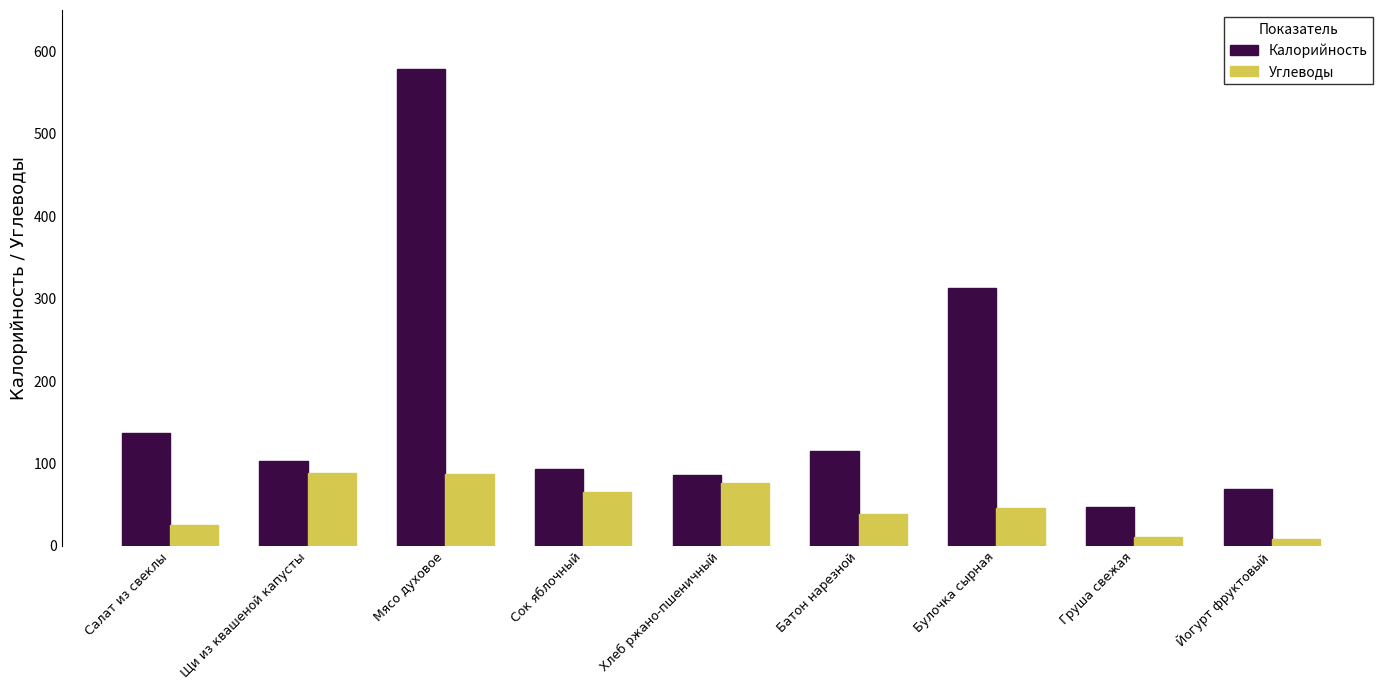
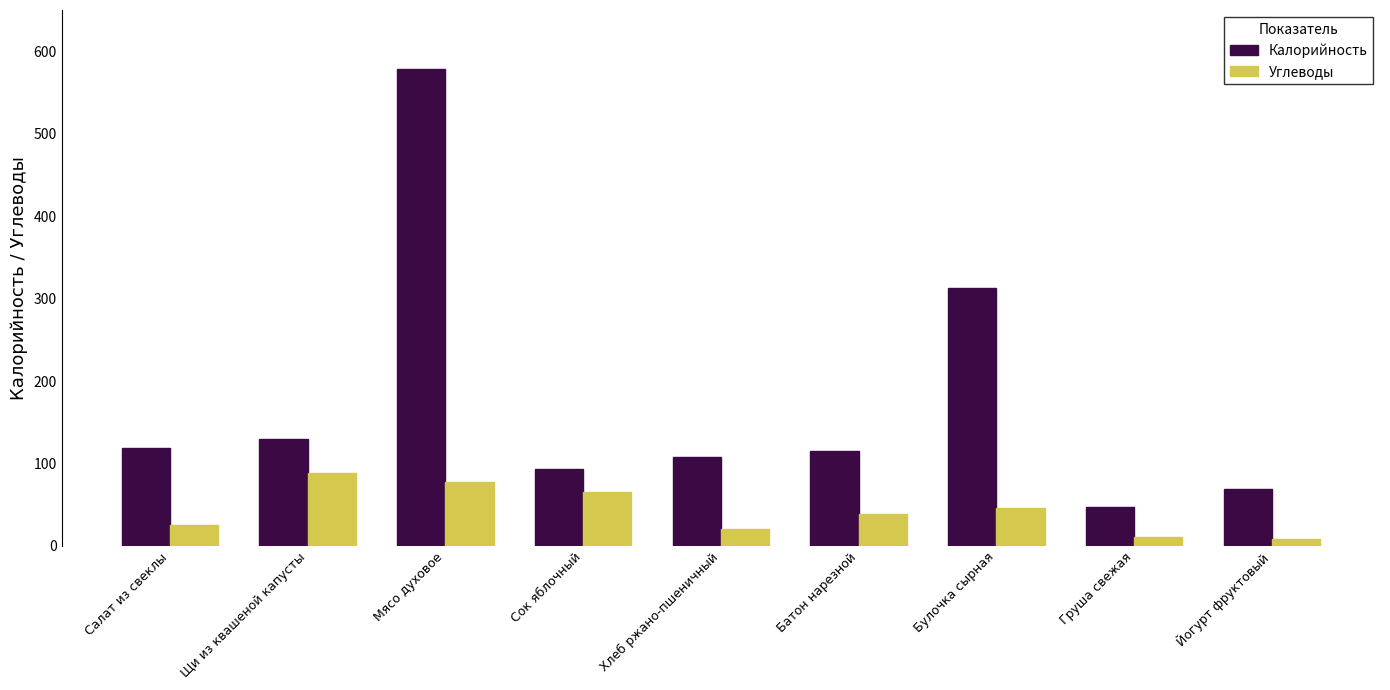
  {
    "Калорийность": {
-     "Салат из свеклы": 140,
-     "Щи из квашеной капусты": 100,
+     "Салат из свеклы": 120,
+     "Щи из квашеной капусты": 130,
      "Мясо духовое": 580,
      "Сок яблочный": 90,
-     "Хлеб ржано-пшеничный": 90,
+     "Хлеб ржано-пшеничный": 110,
      "Батон нарезной": 120,
      "Булочка сырная": 310,
      "Груша свежая": 50,
      "Йогурт фруктовый": 70
    },
    "Углеводы": {
      "Салат из свеклы": 30,
      "Щи из квашеной капусты": 90,
-     "Мясо духовое": 90,
+     "Мясо духовое": 80,
      "Сок яблочный": 70,
-     "Хлеб ржано-пшеничный": 80,
+     "Хлеб ржано-пшеничный": 20,
      "Батон нарезной": 40,
      "Булочка сырная": 50,
      "Груша свежая": 10,
      "Йогурт фруктовый": 10
    }
  }
